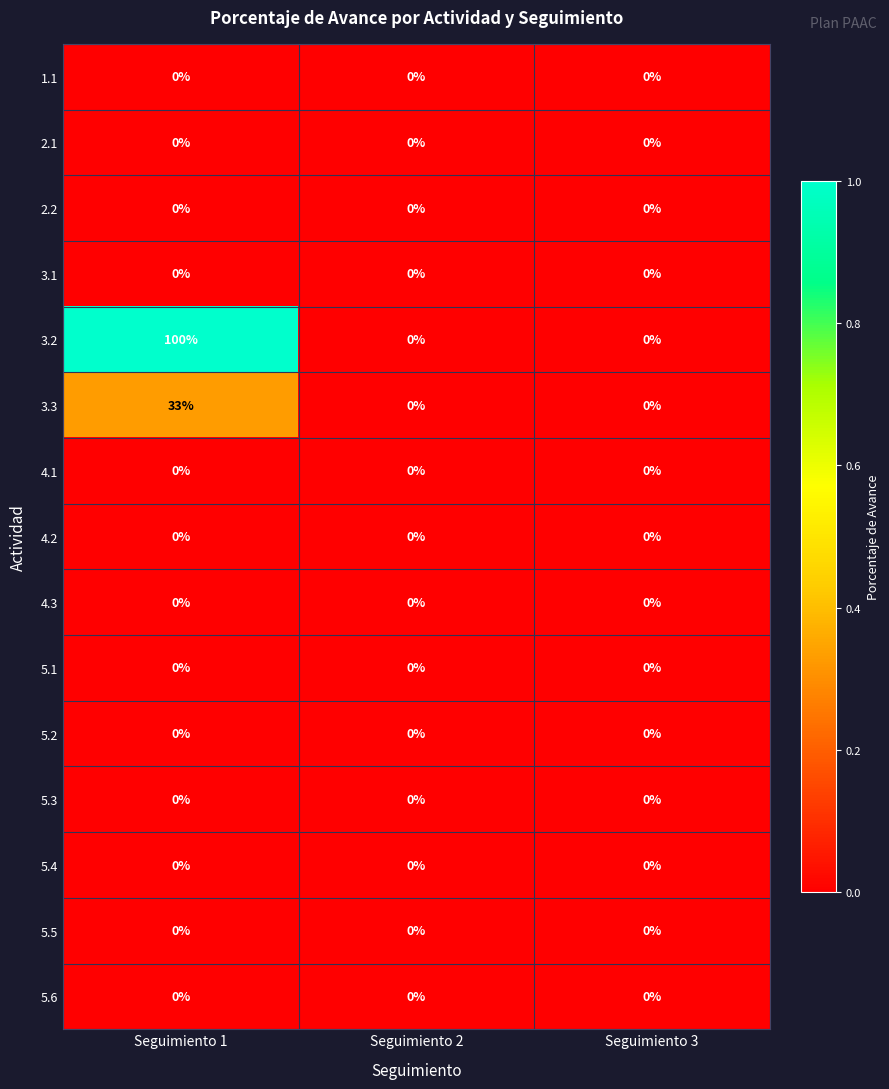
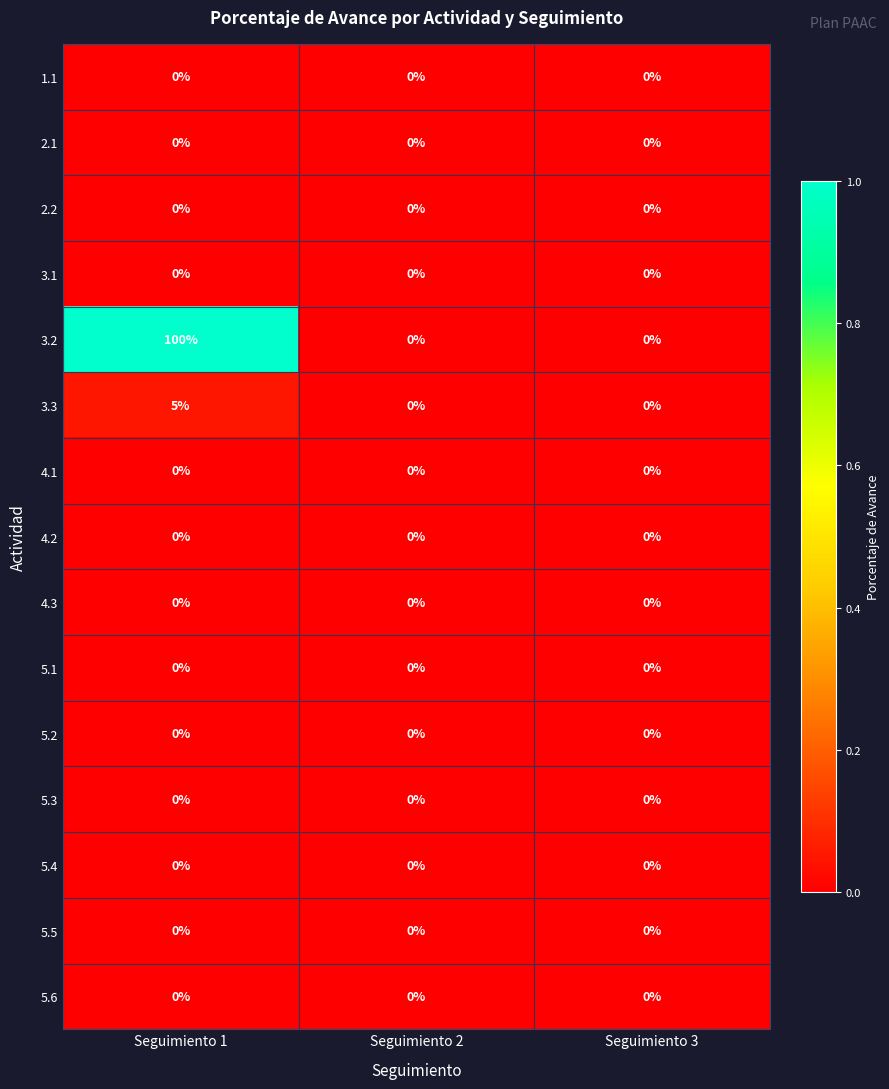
  {
    "1.1": {
      "Seguimiento 1": "0%",
      "Seguimiento 2": "0%",
      "Seguimiento 3": "0%"
    },
    "2.1": {
      "Seguimiento 1": "0%",
      "Seguimiento 2": "0%",
      "Seguimiento 3": "0%"
    },
    "2.2": {
      "Seguimiento 1": "0%",
      "Seguimiento 2": "0%",
      "Seguimiento 3": "0%"
    },
    "3.1": {
      "Seguimiento 1": "0%",
      "Seguimiento 2": "0%",
      "Seguimiento 3": "0%"
    },
    "3.2": {
      "Seguimiento 1": "100%",
      "Seguimiento 2": "0%",
      "Seguimiento 3": "0%"
    },
    "3.3": {
-     "Seguimiento 1": "33%",
+     "Seguimiento 1": "5%",
      "Seguimiento 2": "0%",
      "Seguimiento 3": "0%"
    },
    "4.1": {
      "Seguimiento 1": "0%",
      "Seguimiento 2": "0%",
      "Seguimiento 3": "0%"
    },
    "4.2": {
      "Seguimiento 1": "0%",
      "Seguimiento 2": "0%",
      "Seguimiento 3": "0%"
    },
    "4.3": {
      "Seguimiento 1": "0%",
      "Seguimiento 2": "0%",
      "Seguimiento 3": "0%"
    },
    "5.1": {
      "Seguimiento 1": "0%",
      "Seguimiento 2": "0%",
      "Seguimiento 3": "0%"
    },
    "5.2": {
      "Seguimiento 1": "0%",
      "Seguimiento 2": "0%",
      "Seguimiento 3": "0%"
    },
    "5.3": {
      "Seguimiento 1": "0%",
      "Seguimiento 2": "0%",
      "Seguimiento 3": "0%"
    },
    "5.4": {
      "Seguimiento 1": "0%",
      "Seguimiento 2": "0%",
      "Seguimiento 3": "0%"
    },
    "5.5": {
      "Seguimiento 1": "0%",
      "Seguimiento 2": "0%",
      "Seguimiento 3": "0%"
    },
    "5.6": {
      "Seguimiento 1": "0%",
      "Seguimiento 2": "0%",
      "Seguimiento 3": "0%"
    }
  }
